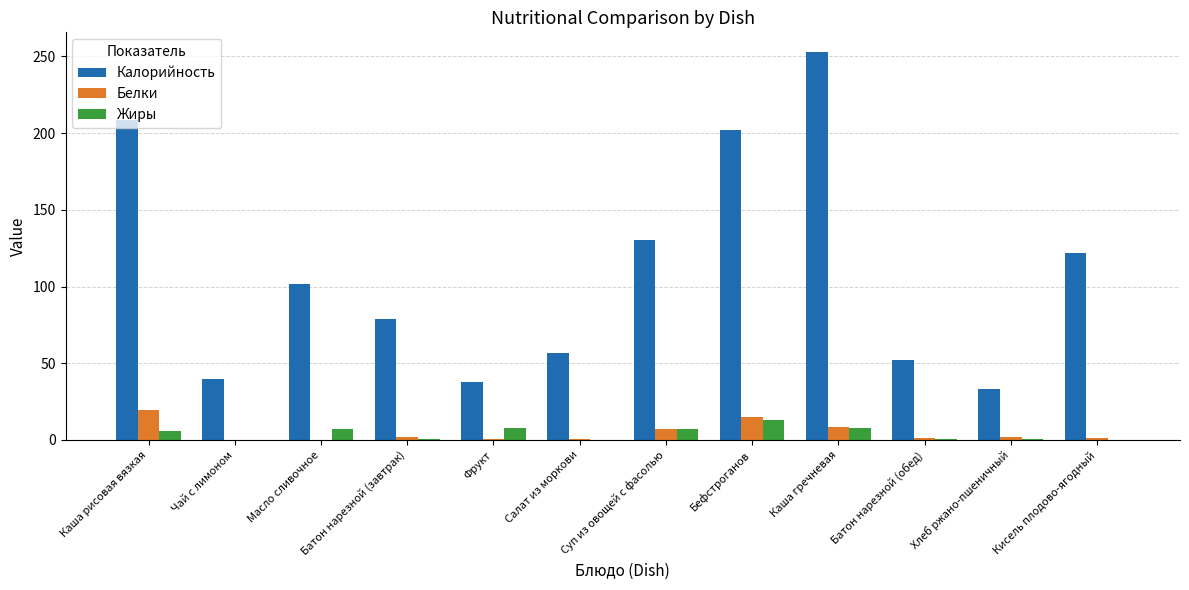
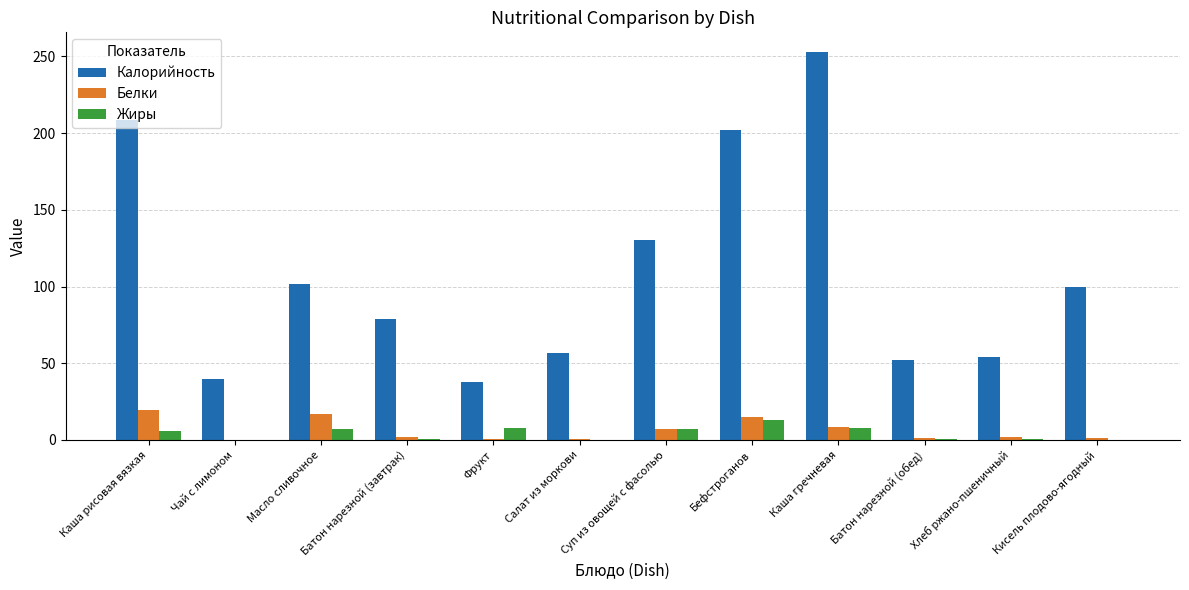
  {
    "Калорийность": {
      "Чай с лимоном": 40,
      "Масло сливочное": 101,
      "Батон нарезной (завтрак)": 79,
      "Фрукт": 38,
      "Салат из моркови": 57,
      "Суп из овощей с фасолью": 130,
      "Бефстроганов": 202,
      "Каша гречневая": 253,
      "Батон нарезной (обед)": 52,
-     "Хлеб ржано-пшеничный": 33,
-     "Кисель плодово-ягодный": 122
+     "Хлеб ржано-пшеничный": 54,
+     "Кисель плодово-ягодный": 100
    },
    "Белки": {
      "Каша рисовая вязкая": 20,
-     "Масло сливочное": 0,
+     "Масло сливочное": 17,
      "Батон нарезной (завтрак)": 2,
      "Суп из овощей с фасолью": 7,
      "Бефстроганов": 15,
      "Каша гречневая": 9,
      "Хлеб ржано-пшеничный": 2
    },
    "Жиры": {
      "Каша рисовая вязкая": 6,
      "Масло сливочное": 7,
      "Фрукт": 8,
      "Суп из овощей с фасолью": 7,
      "Бефстроганов": 13,
      "Каша гречневая": 8,
      "Кисель плодово-ягодный": 0
    }
  }
